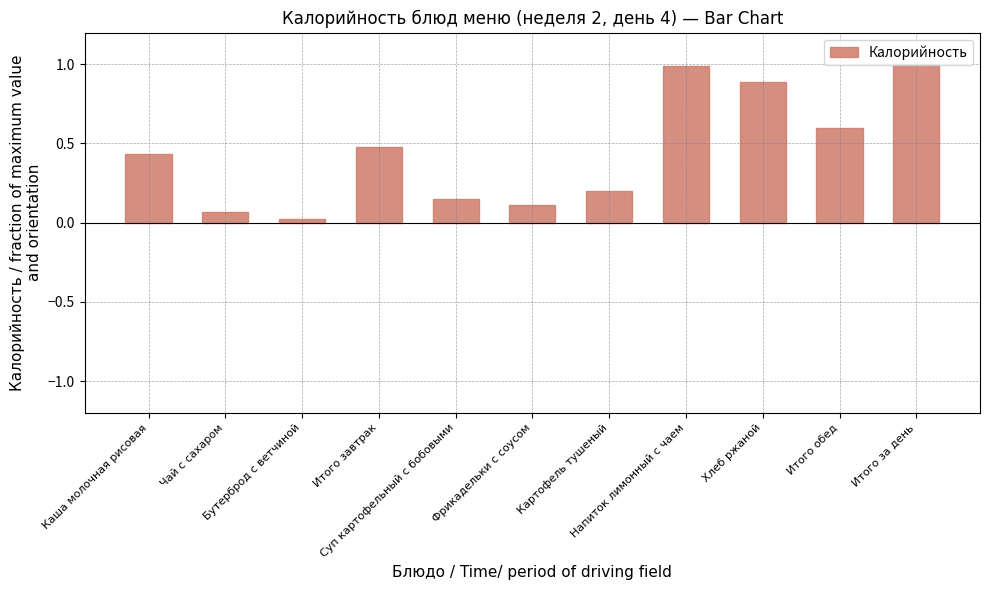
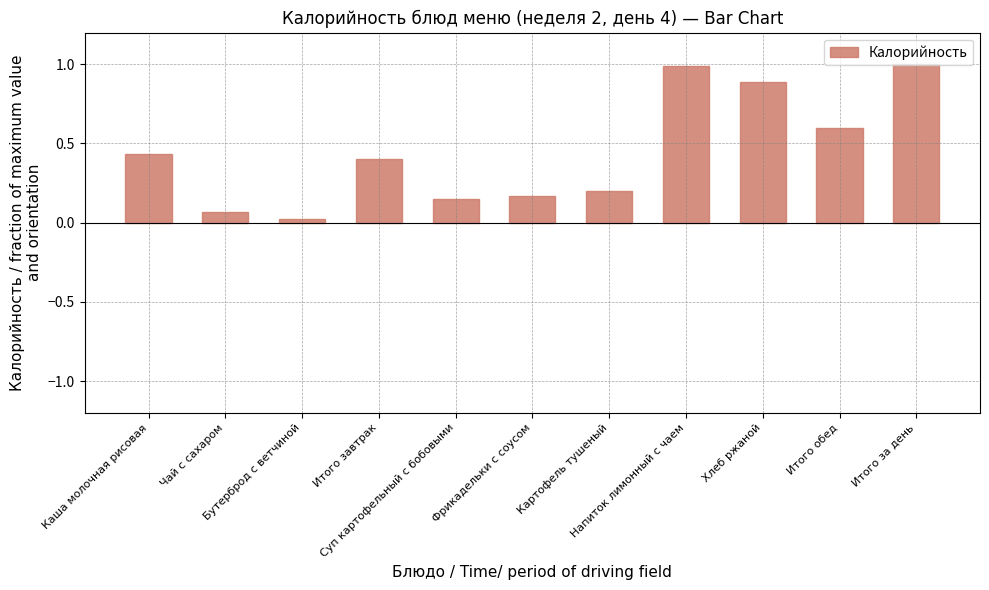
  {
    "Каша молочная рисовая": 0.43,
    "Чай с сахаром": 0.07,
    "Бутерброд с ветчиной": 0.03,
-   "Итого завтрак": 0.48,
+   "Итого завтрак": 0.40,
    "Суп картофельный с бобовыми": 0.15,
-   "Фрикадельки с соусом": 0.11,
+   "Фрикадельки с соусом": 0.17,
    "Картофель тушеный": 0.20,
    "Напиток лимонный с чаем": 0.99,
    "Хлеб ржаной": 0.89,
    "Итого обед": 0.60
  }
